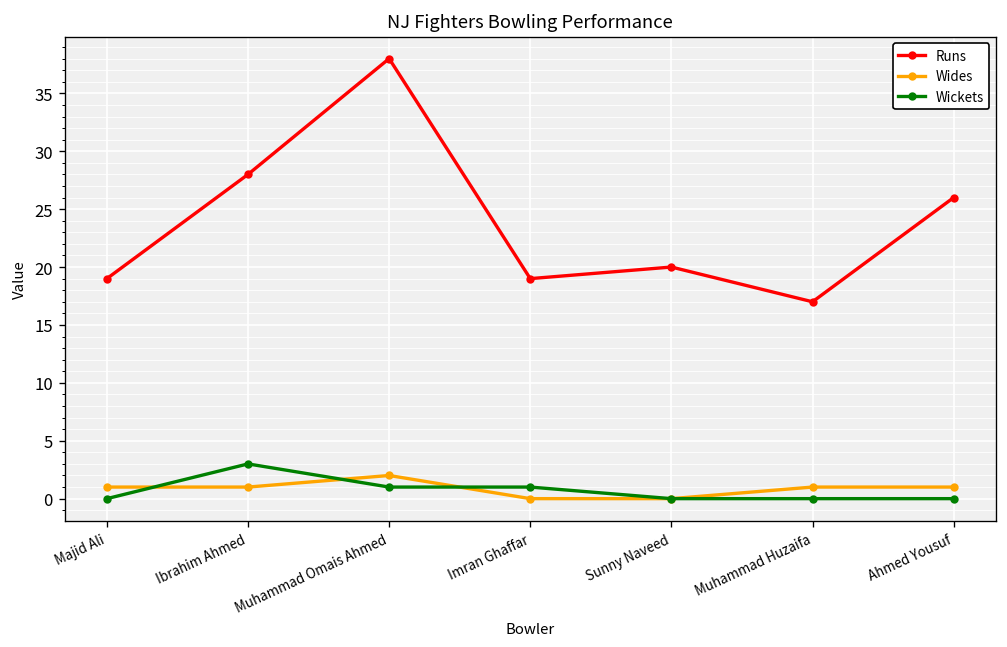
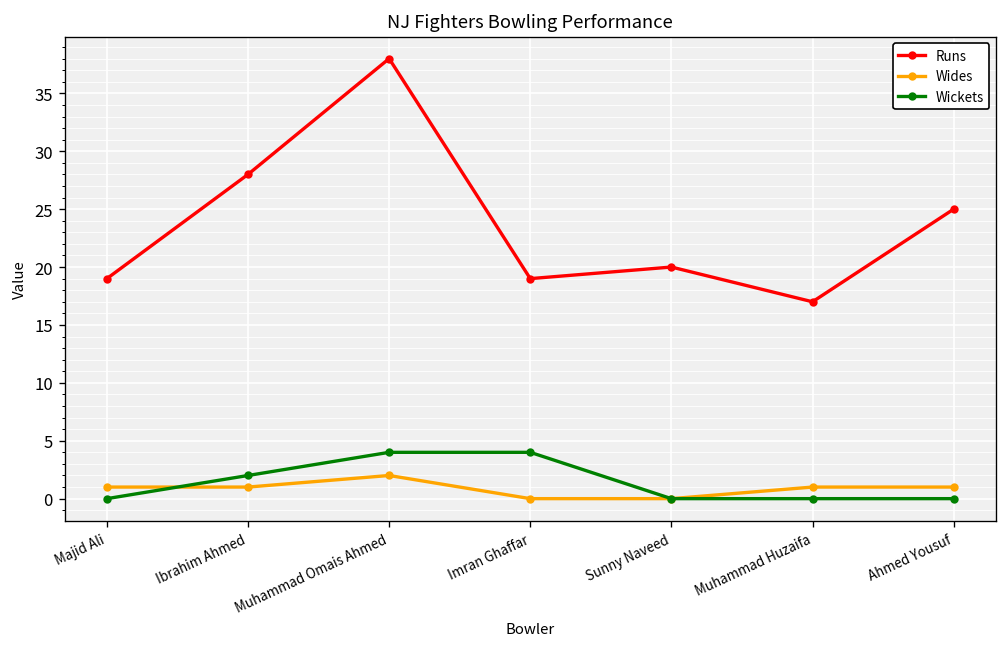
  {
    "Runs": {
      "Majid Ali": 19,
      "Ibrahim Ahmed": 28,
      "Muhammad Omais Ahmed": 38,
      "Imran Ghaffar": 19,
      "Sunny Naveed": 20,
      "Muhammad Huzaifa": 17,
-     "Ahmed Yousuf": 26
+     "Ahmed Yousuf": 25
    },
    "Wides": {
      "Majid Ali": 1,
      "Ibrahim Ahmed": 1,
      "Muhammad Omais Ahmed": 2,
      "Imran Ghaffar": 0,
      "Muhammad Huzaifa": 1,
      "Ahmed Yousuf": 1
    },
    "Wickets": {
      "Majid Ali": 0,
-     "Ibrahim Ahmed": 3,
-     "Muhammad Omais Ahmed": 1,
-     "Imran Ghaffar": 1,
+     "Ibrahim Ahmed": 2,
+     "Muhammad Omais Ahmed": 4,
+     "Imran Ghaffar": 4,
      "Muhammad Huzaifa": 0,
      "Ahmed Yousuf": 0
    }
  }
